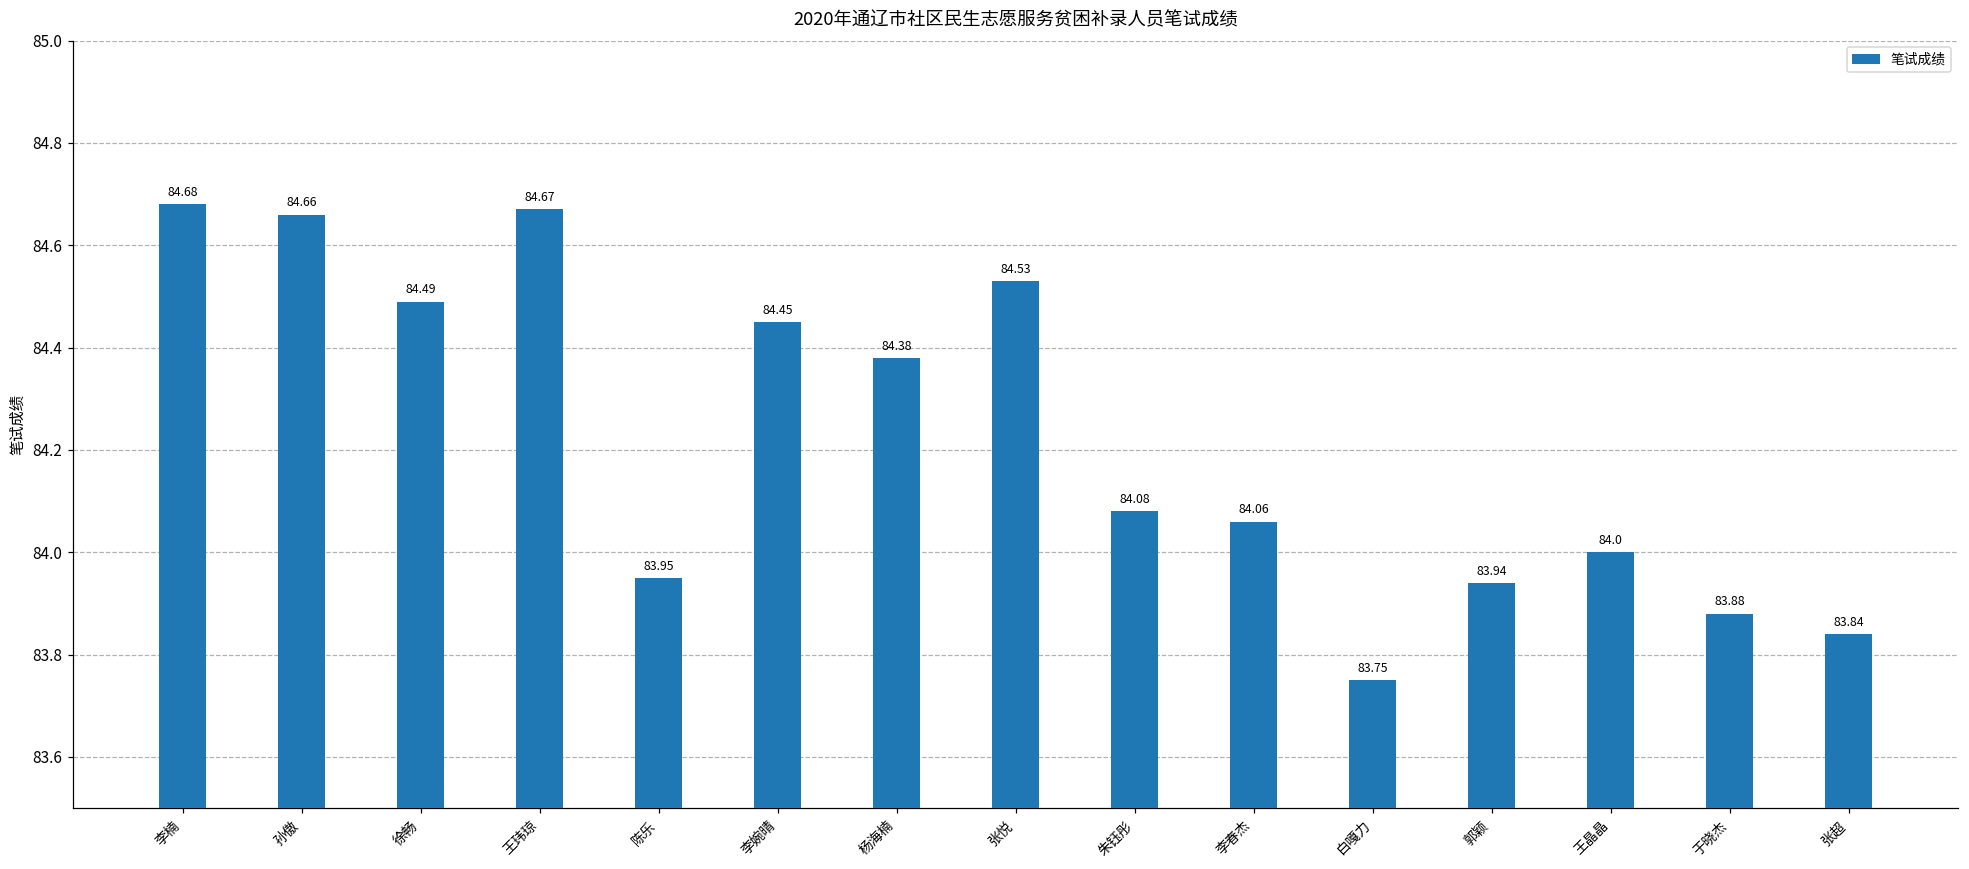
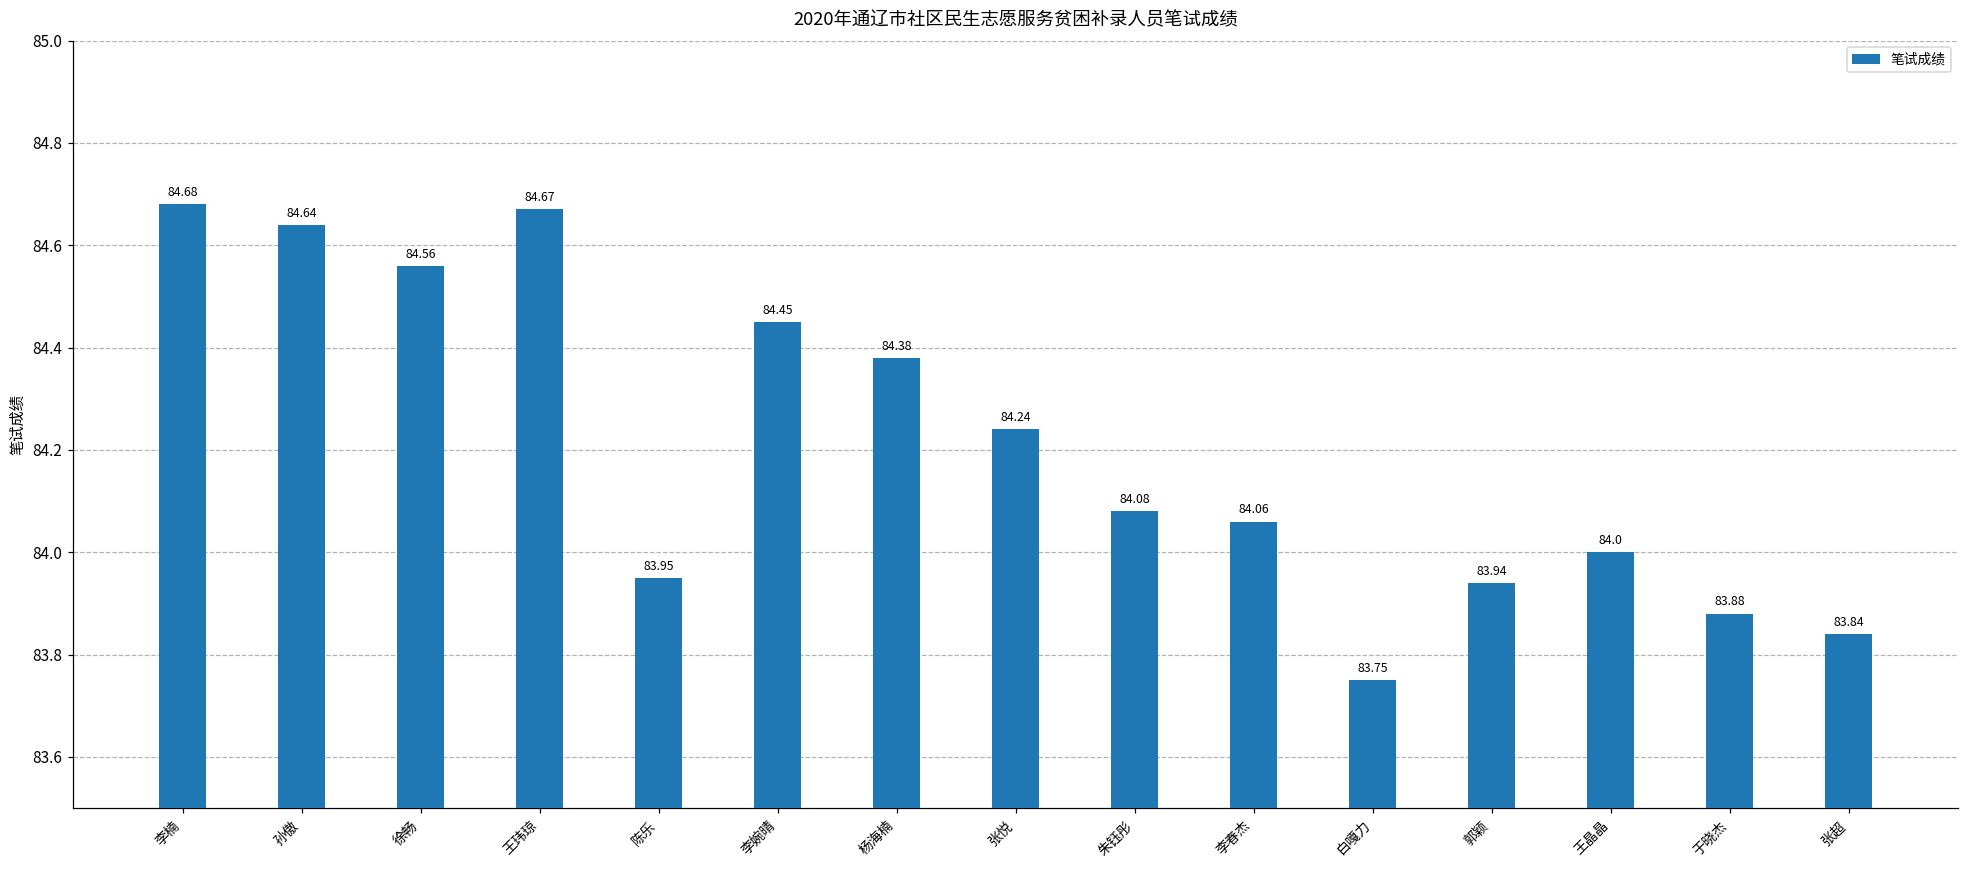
  {
    "李楠": 84.68,
-   "孙傲": 84.66,
-   "徐畅": 84.49,
+   "孙傲": 84.64,
+   "徐畅": 84.56,
    "王玮琼": 84.67,
    "陈乐": 83.95,
    "李婉晴": 84.45,
    "杨海楠": 84.38,
-   "张悦": 84.53,
+   "张悦": 84.24,
    "朱钰彤": 84.08,
    "李春杰": 84.06,
    "白嘎力": 83.75,
    "郭颖": 83.94,
    "王晶晶": 84.0,
    "于晓杰": 83.88,
    "张超": 83.84
  }
